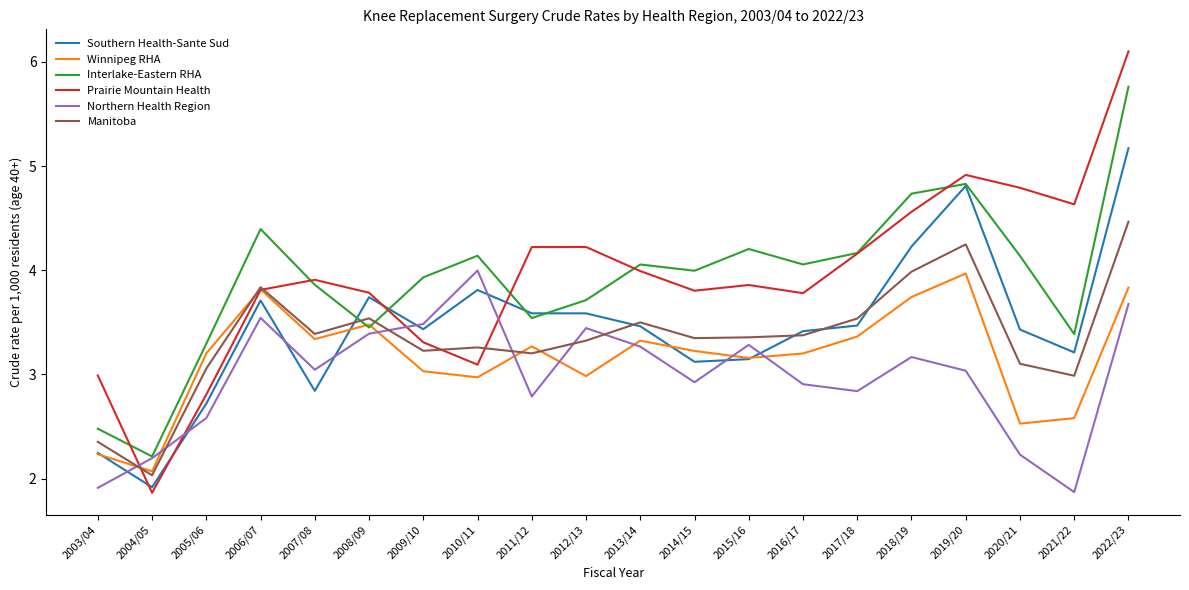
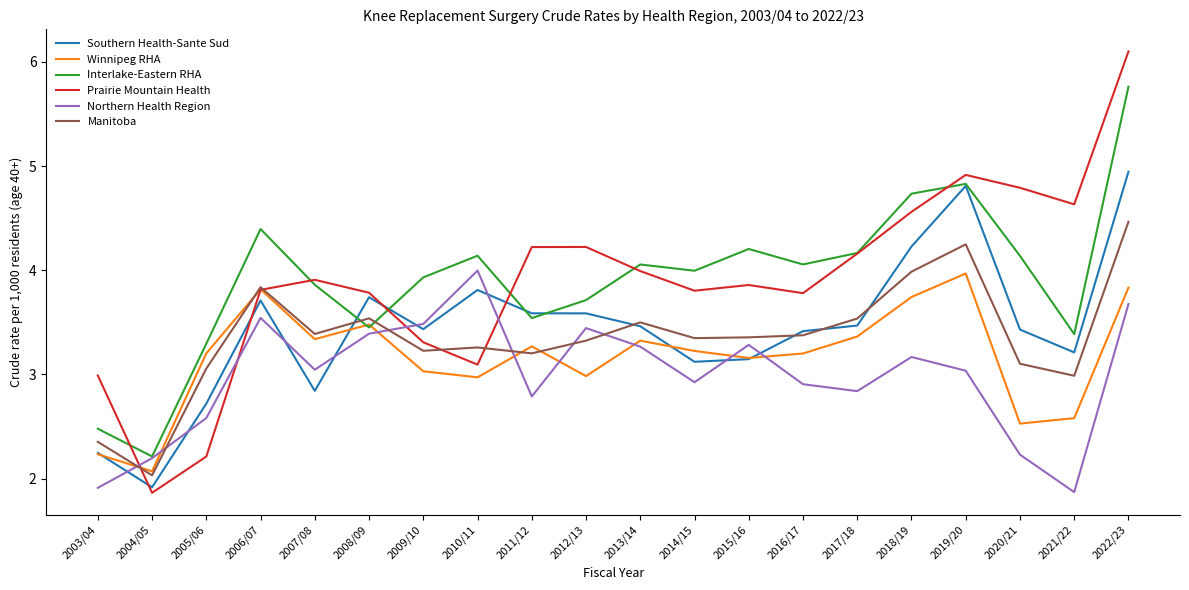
  {
    "Southern Health-Sante Sud": {
      "2004/05": 1.92,
      "2005/06": 2.72,
      "2006/07": 3.71,
      "2007/08": 2.84,
      "2008/09": 3.74,
      "2009/10": 3.43,
      "2010/11": 3.81,
      "2011/12": 3.59,
      "2012/13": 3.59,
      "2013/14": 3.46,
      "2014/15": 3.12,
      "2016/17": 3.42,
      "2017/18": 3.47,
      "2018/19": 4.23,
      "2020/21": 3.43,
      "2021/22": 3.21,
-     "2022/23": 5.17
+     "2022/23": 4.95
    },
    "Winnipeg RHA": {
      "2004/05": 2.07,
      "2005/06": 3.20,
      "2007/08": 3.34,
      "2008/09": 3.48,
      "2009/10": 3.03,
      "2010/11": 2.97,
      "2011/12": 3.27,
      "2012/13": 2.98,
      "2013/14": 3.32,
      "2014/15": 3.23,
      "2016/17": 3.20,
      "2017/18": 3.36,
      "2018/19": 3.74,
      "2019/20": 3.97,
      "2020/21": 2.53,
      "2021/22": 2.58,
      "2022/23": 3.83
    },
    "Interlake-Eastern RHA": {
      "2003/04": 2.48,
      "2005/06": 3.29,
      "2006/07": 4.40,
      "2007/08": 3.86,
      "2008/09": 3.45,
      "2009/10": 3.93,
      "2010/11": 4.14,
      "2011/12": 3.54,
      "2012/13": 3.71,
      "2013/14": 4.06,
      "2014/15": 4.00,
      "2015/16": 4.20,
      "2016/17": 4.06,
      "2018/19": 4.74,
      "2020/21": 4.14,
      "2021/22": 3.39,
      "2022/23": 5.76
    },
    "Prairie Mountain Health": {
      "2003/04": 2.99,
      "2004/05": 1.86,
-     "2005/06": 2.81,
+     "2005/06": 2.21,
      "2007/08": 3.91,
      "2008/09": 3.78,
      "2009/10": 3.31,
      "2010/11": 3.09,
      "2011/12": 4.22,
      "2012/13": 4.22,
      "2013/14": 3.99,
      "2014/15": 3.80,
      "2015/16": 3.86,
      "2016/17": 3.78,
      "2018/19": 4.56,
      "2019/20": 4.92,
      "2020/21": 4.79,
      "2021/22": 4.63,
      "2022/23": 6.10
    },
    "Northern Health Region": {
      "2003/04": 1.91,
      "2005/06": 2.58,
      "2006/07": 3.54,
      "2007/08": 3.05,
      "2008/09": 3.39,
      "2009/10": 3.48,
      "2010/11": 4.00,
      "2011/12": 2.79,
      "2012/13": 3.44,
      "2013/14": 3.27,
      "2014/15": 2.92,
      "2015/16": 3.28,
      "2016/17": 2.91,
      "2017/18": 2.84,
      "2018/19": 3.17,
      "2019/20": 3.04,
      "2020/21": 2.23,
      "2021/22": 1.87,
      "2022/23": 3.68
    },
    "Manitoba": {
      "2003/04": 2.35,
      "2004/05": 2.03,
      "2005/06": 3.06,
      "2007/08": 3.39,
      "2008/09": 3.54,
      "2009/10": 3.23,
      "2010/11": 3.26,
      "2011/12": 3.20,
      "2012/13": 3.32,
      "2013/14": 3.50,
      "2014/15": 3.35,
      "2015/16": 3.36,
      "2016/17": 3.38,
      "2017/18": 3.54,
      "2018/19": 3.99,
      "2019/20": 4.25,
      "2020/21": 3.10,
      "2021/22": 2.99,
      "2022/23": 4.47
    }
  }
